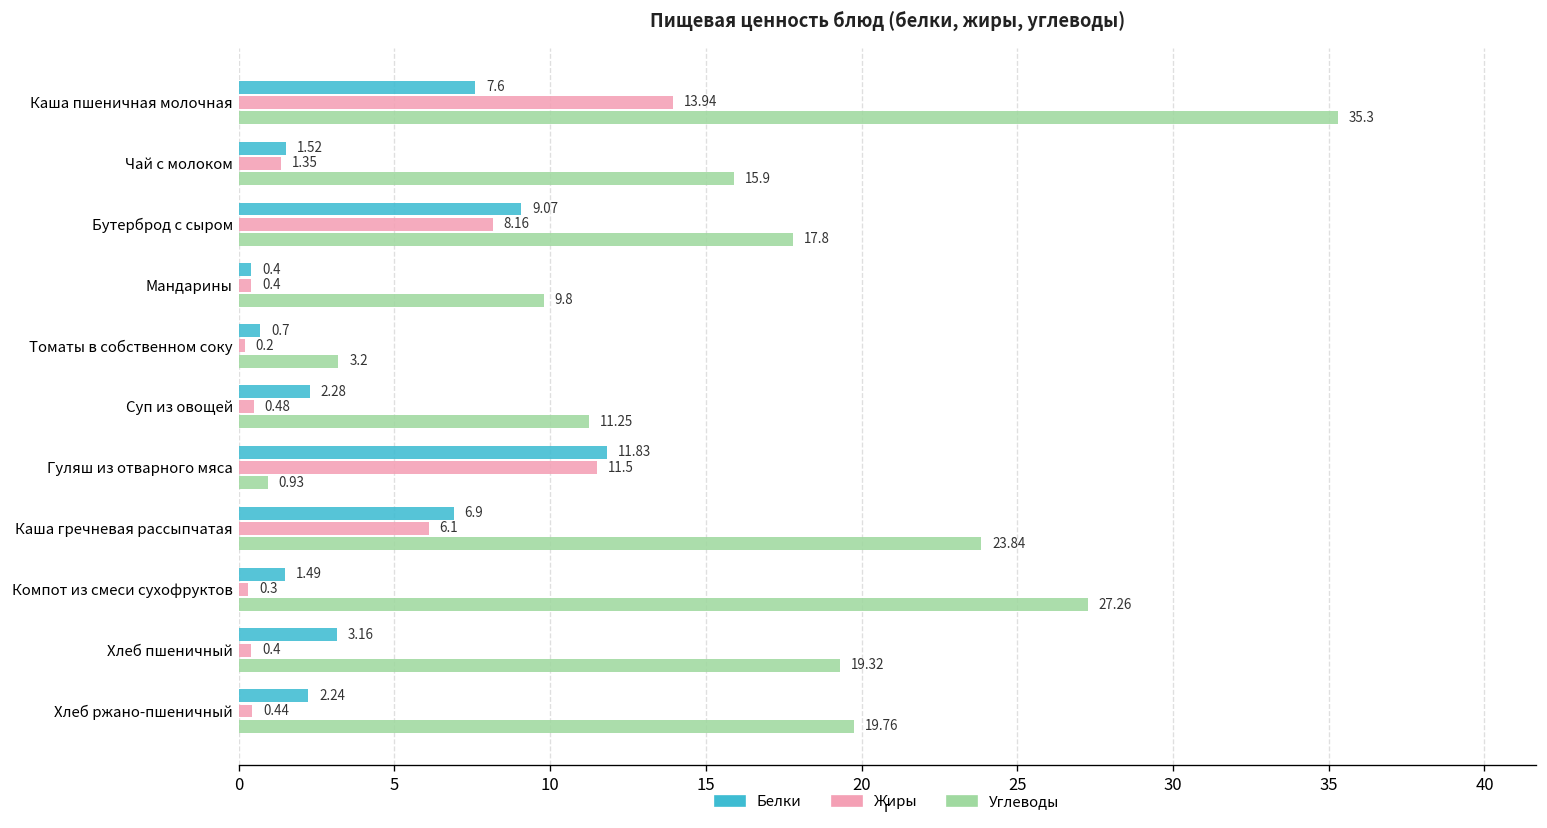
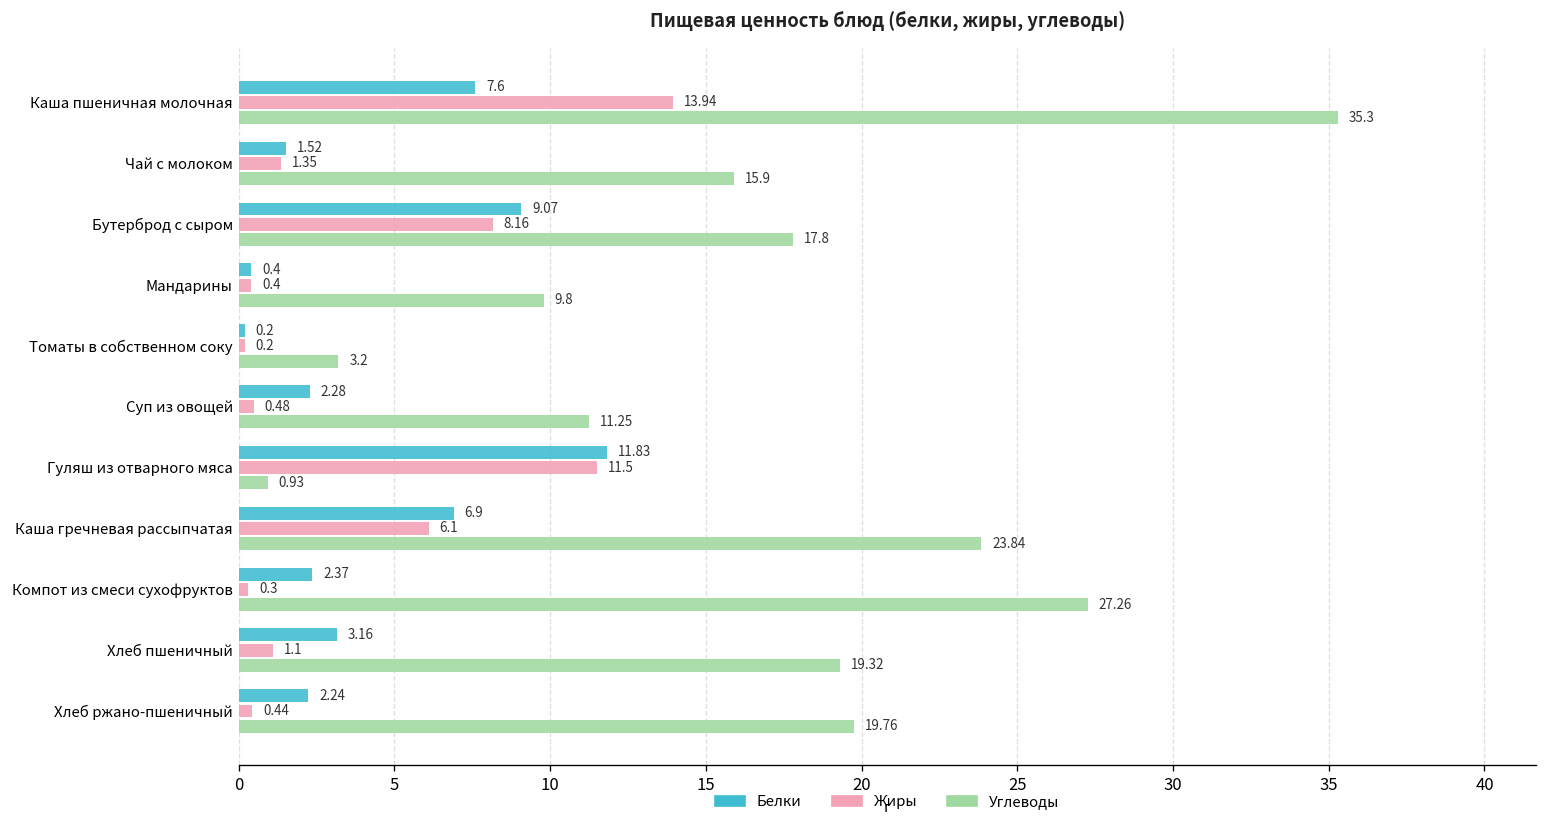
  {
    "Белки": {
      "Каша пшеничная молочная": 7.6,
      "Чай с молоком": 1.52,
      "Бутерброд с сыром": 9.07,
      "Мандарины": 0.4,
-     "Томаты в собственном соку": 0.7,
+     "Томаты в собственном соку": 0.2,
      "Суп из овощей": 2.28,
      "Гуляш из отварного мяса": 11.83,
      "Каша гречневая рассыпчатая": 6.9,
-     "Компот из смеси сухофруктов": 1.49,
+     "Компот из смеси сухофруктов": 2.37,
      "Хлеб пшеничный": 3.16,
      "Хлеб ржано-пшеничный": 2.24
    },
    "Жиры": {
      "Каша пшеничная молочная": 13.94,
      "Чай с молоком": 1.35,
      "Бутерброд с сыром": 8.16,
      "Мандарины": 0.4,
      "Томаты в собственном соку": 0.2,
      "Суп из овощей": 0.48,
      "Гуляш из отварного мяса": 11.5,
      "Каша гречневая рассыпчатая": 6.1,
      "Компот из смеси сухофруктов": 0.3,
-     "Хлеб пшеничный": 0.4,
+     "Хлеб пшеничный": 1.1,
      "Хлеб ржано-пшеничный": 0.44
    },
    "Углеводы": {
      "Каша пшеничная молочная": 35.3,
      "Чай с молоком": 15.9,
      "Бутерброд с сыром": 17.8,
      "Мандарины": 9.8,
      "Томаты в собственном соку": 3.2,
      "Суп из овощей": 11.25,
      "Гуляш из отварного мяса": 0.93,
      "Каша гречневая рассыпчатая": 23.84,
      "Компот из смеси сухофруктов": 27.26,
      "Хлеб пшеничный": 19.32,
      "Хлеб ржано-пшеничный": 19.76
    }
  }
